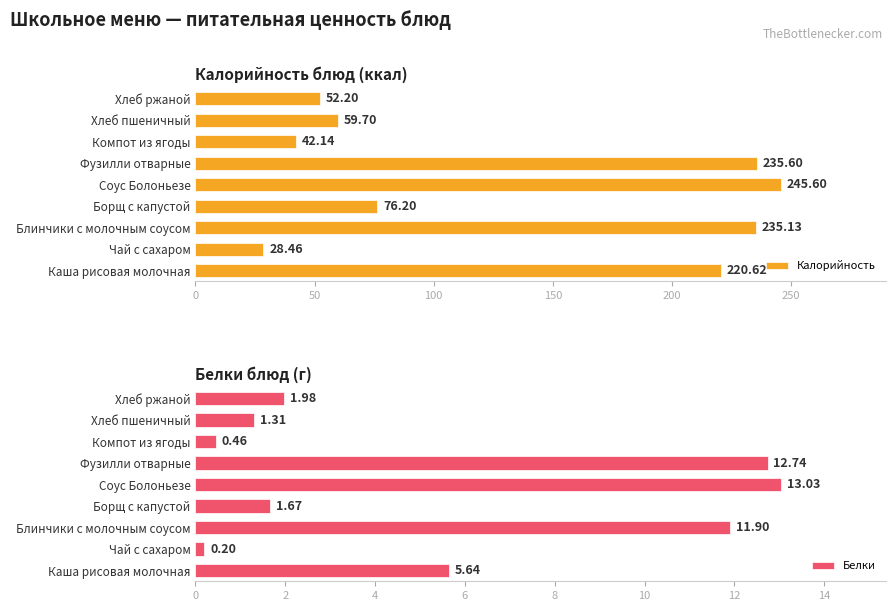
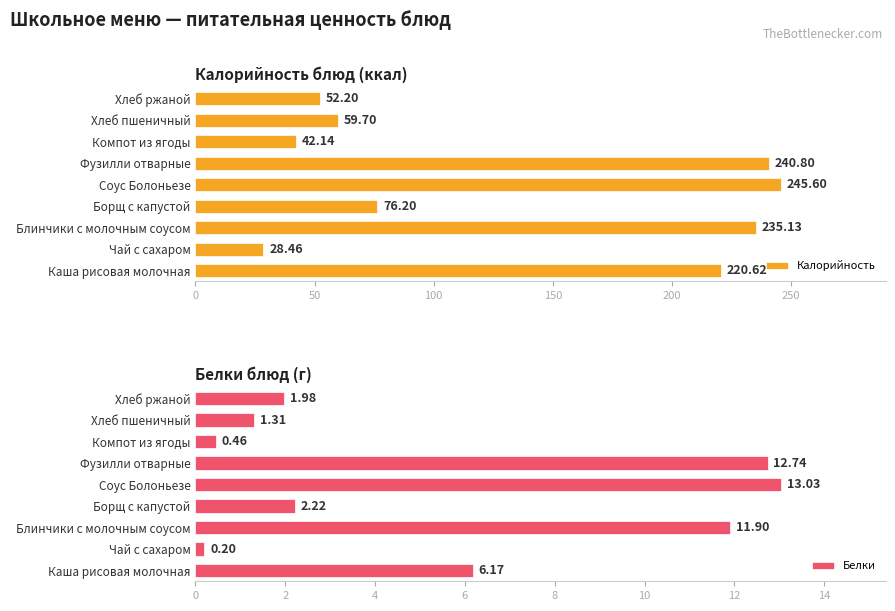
  {
    "Калорийность блюд (ккал)": {
      "Хлеб ржаной": 52.20,
      "Хлеб пшеничный": 59.70,
      "Компот из ягоды": 42.14,
-     "Фузилли отварные": 235.60,
+     "Фузилли отварные": 240.80,
      "Соус Болоньезе": 245.60,
      "Борщ с капустой": 76.20,
      "Блинчики с молочным соусом": 235.13,
      "Чай с сахаром": 28.46,
      "Каша рисовая молочная": 220.62
    },
    "Белки блюд (г)": {
      "Хлеб ржаной": 1.98,
      "Хлеб пшеничный": 1.31,
      "Компот из ягоды": 0.46,
      "Фузилли отварные": 12.74,
      "Соус Болоньезе": 13.03,
-     "Борщ с капустой": 1.67,
+     "Борщ с капустой": 2.22,
      "Блинчики с молочным соусом": 11.90,
      "Чай с сахаром": 0.20,
-     "Каша рисовая молочная": 5.64
+     "Каша рисовая молочная": 6.17
    }
  }
